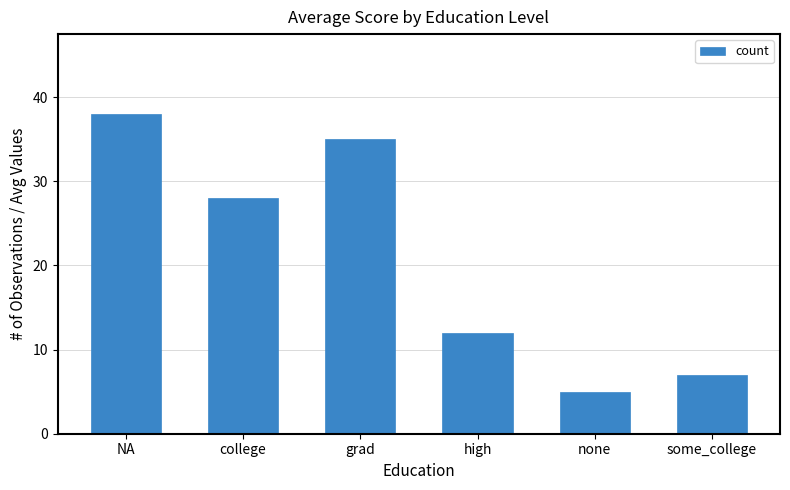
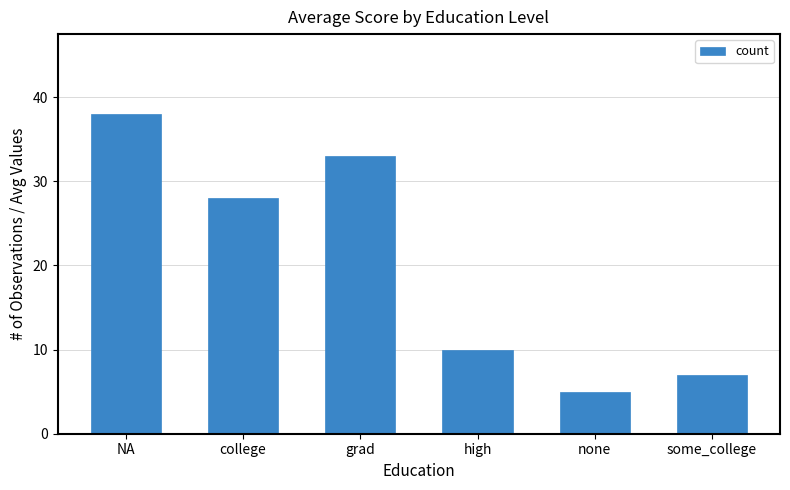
  {
    "NA": 38,
    "college": 28,
-   "grad": 35,
-   "high": 12,
+   "grad": 33,
+   "high": 10,
    "none": 5,
    "some_college": 7
  }
